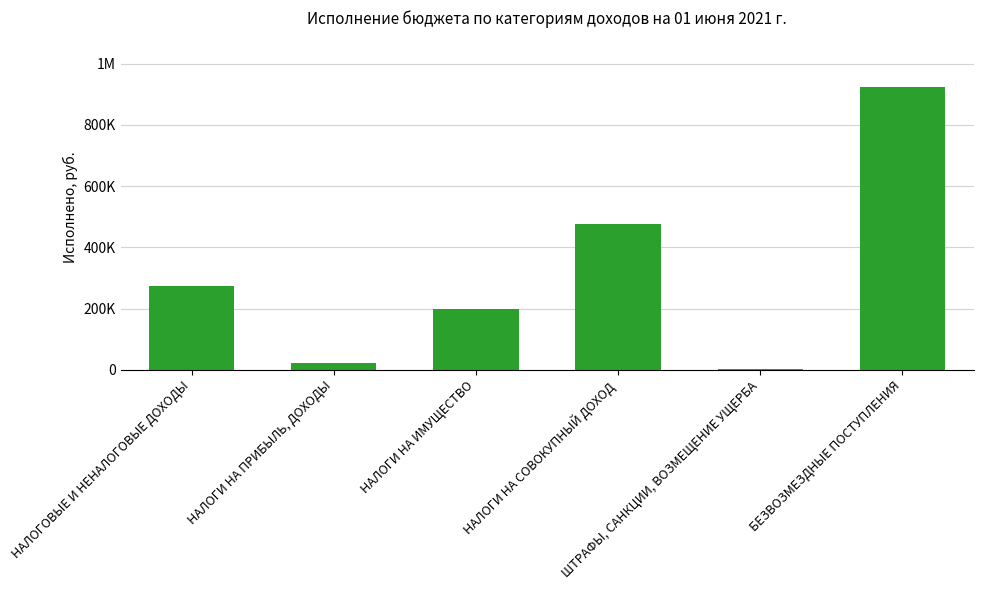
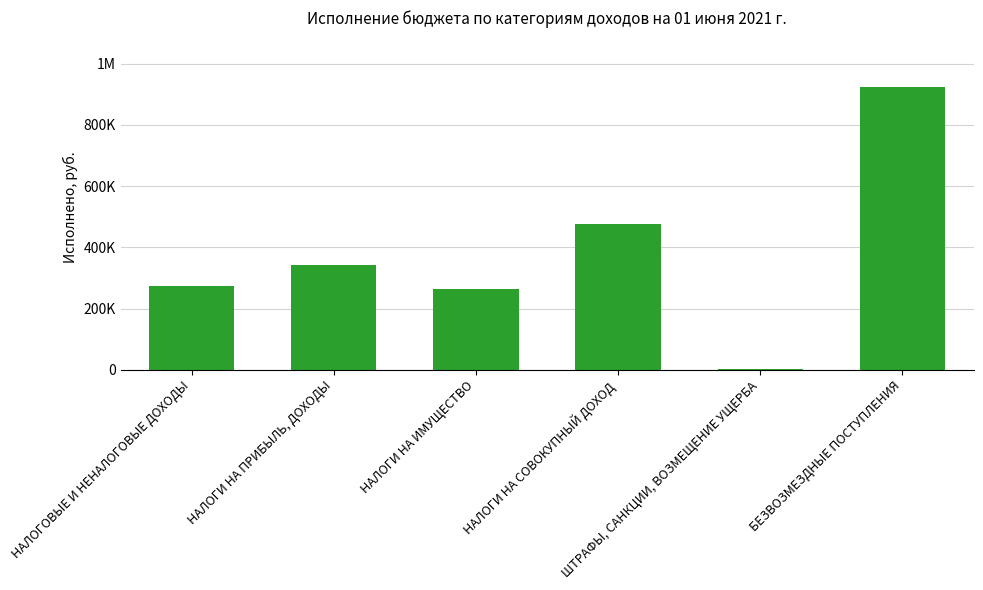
  {
    "НАЛОГОВЫЕ И НЕНАЛОГОВЫЕ ДОХОДЫ": 270000,
-   "НАЛОГИ НА ПРИБЫЛЬ, ДОХОДЫ": 20000,
-   "НАЛОГИ НА ИМУЩЕСТВО": 200000,
+   "НАЛОГИ НА ПРИБЫЛЬ, ДОХОДЫ": 340000,
+   "НАЛОГИ НА ИМУЩЕСТВО": 260000,
    "НАЛОГИ НА СОВОКУПНЫЙ ДОХОД": 480000,
    "БЕЗВОЗМЕЗДНЫЕ ПОСТУПЛЕНИЯ": 920000
  }
